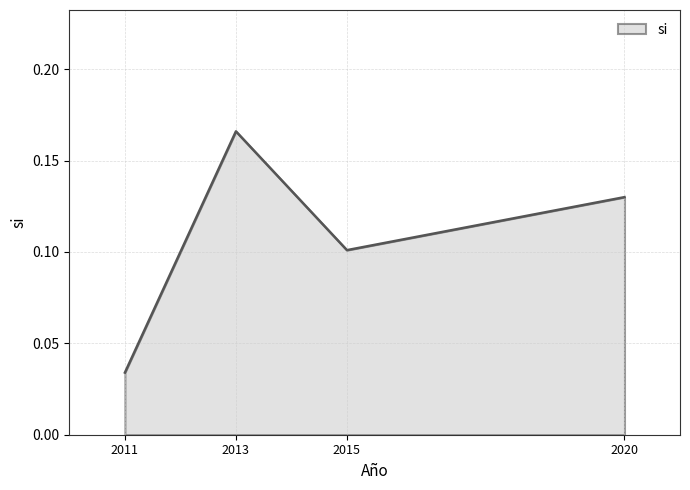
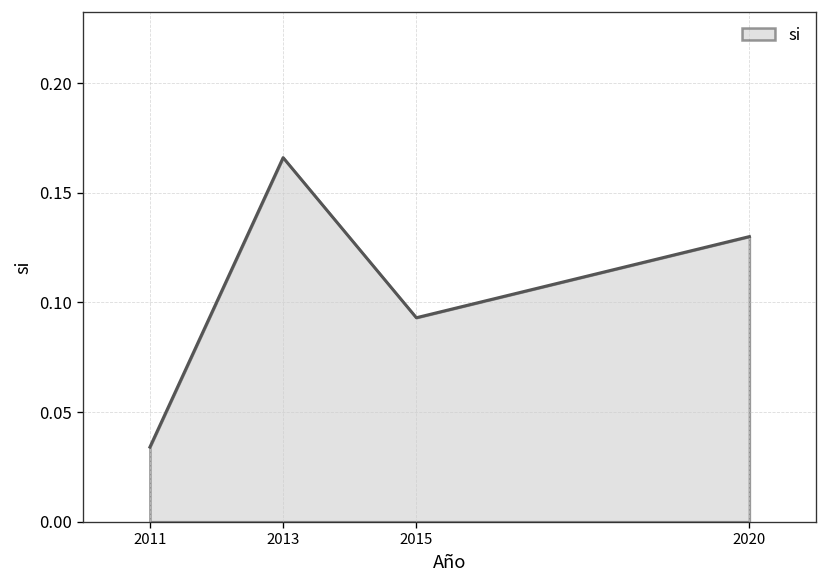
  {
    "2011": 0.034,
    "2013": 0.166,
-   "2015": 0.101,
+   "2015": 0.093,
    "2020": 0.130
  }
